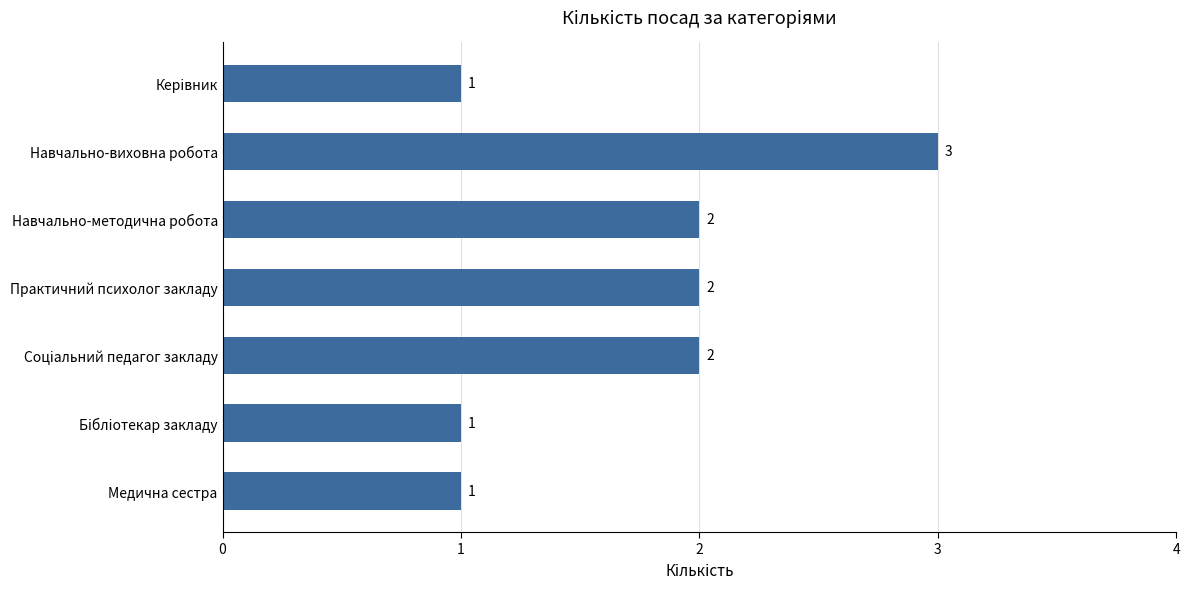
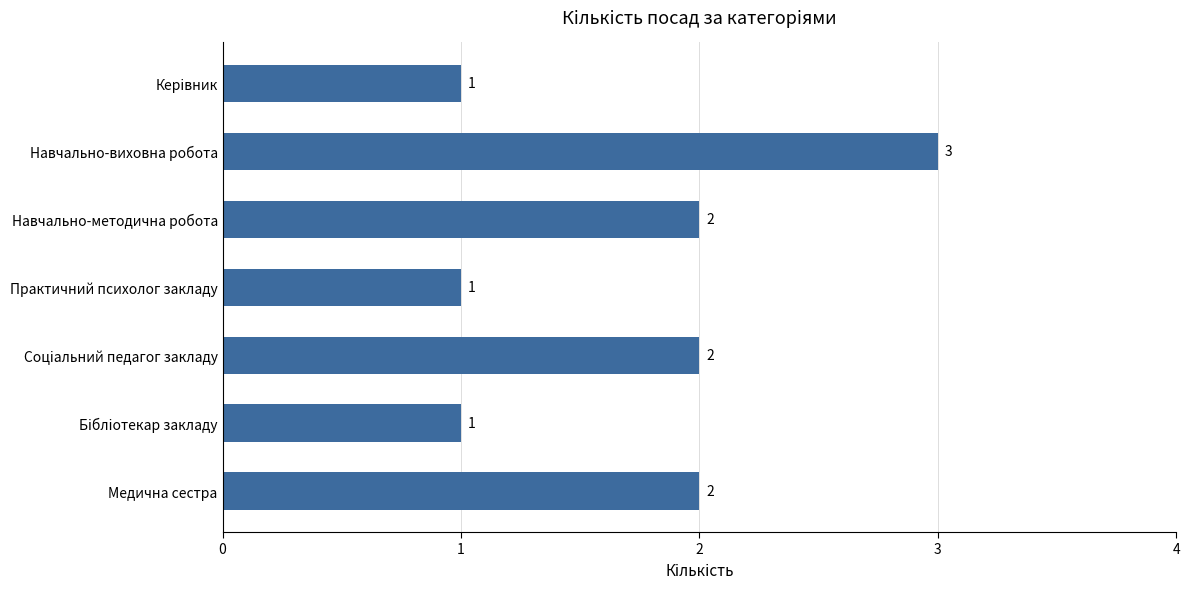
  {
    "Керівник": 1,
    "Навчально-виховна робота": 3,
    "Навчально-методична робота": 2,
-   "Практичний психолог закладу": 2,
+   "Практичний психолог закладу": 1,
    "Соціальний педагог закладу": 2,
    "Бібліотекар закладу": 1,
-   "Медична сестра": 1
+   "Медична сестра": 2
  }
